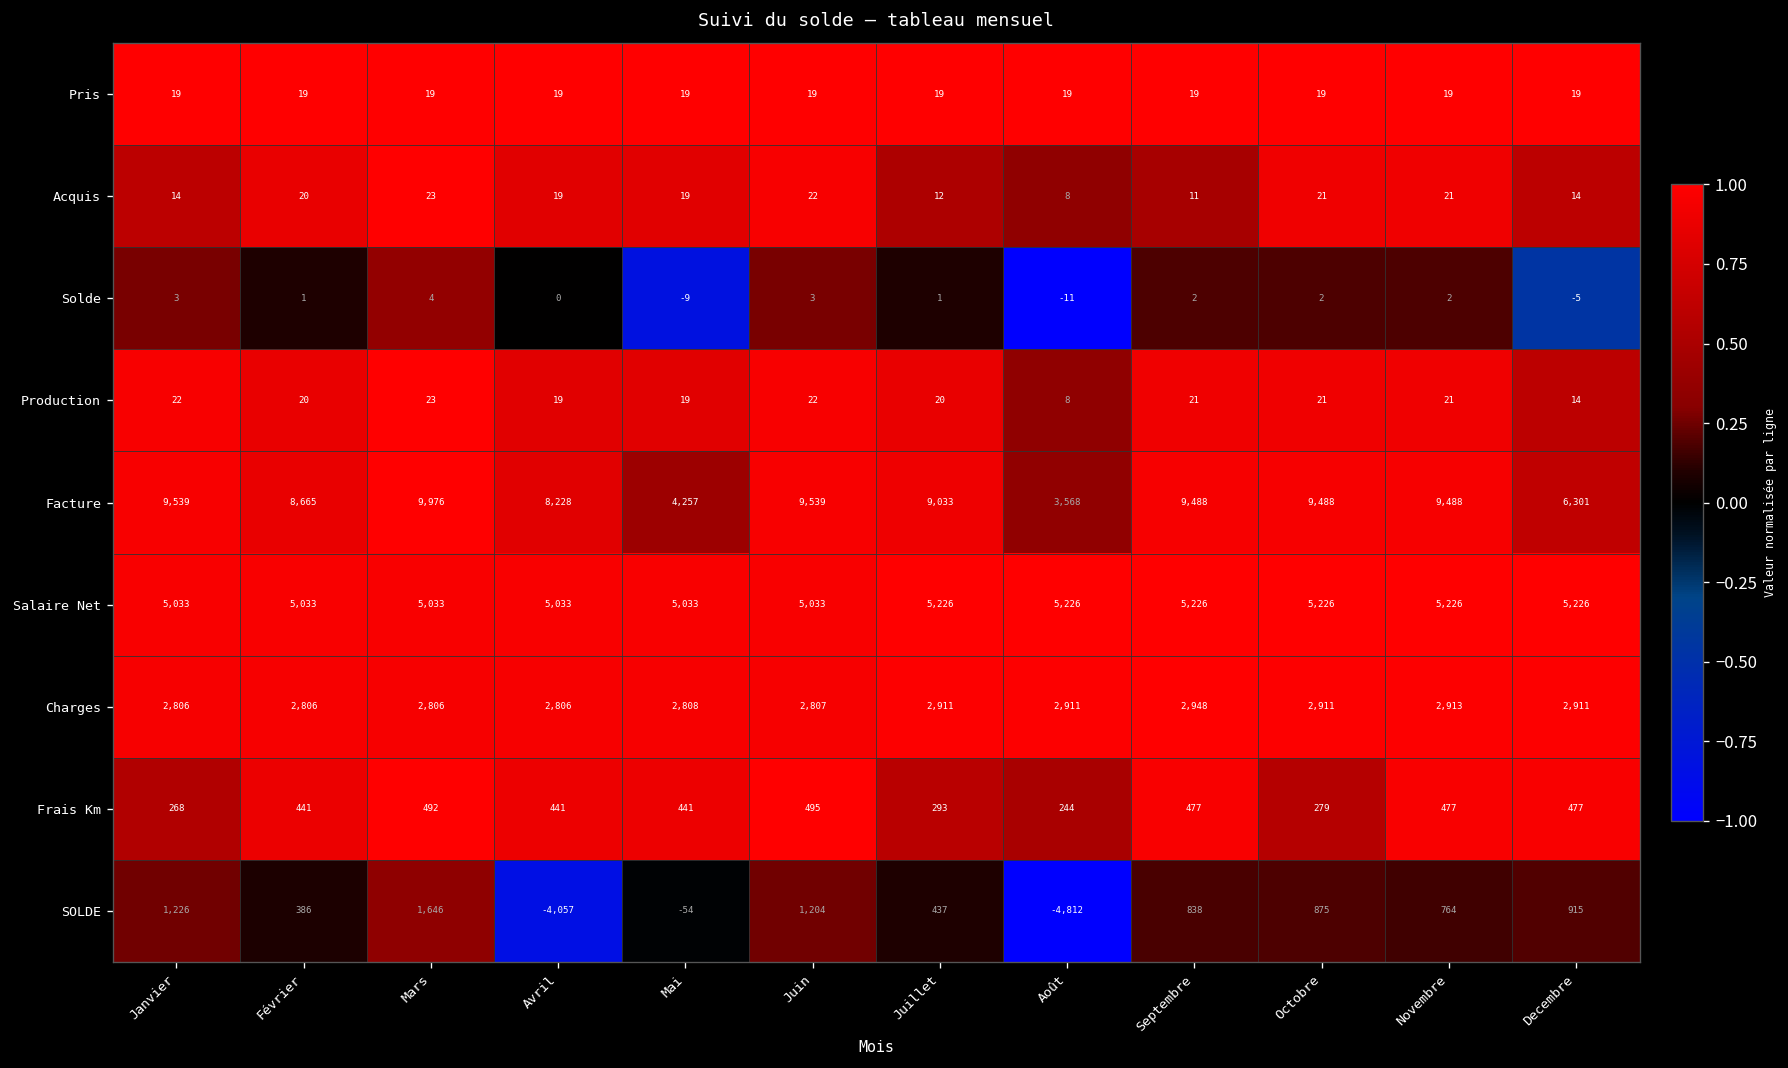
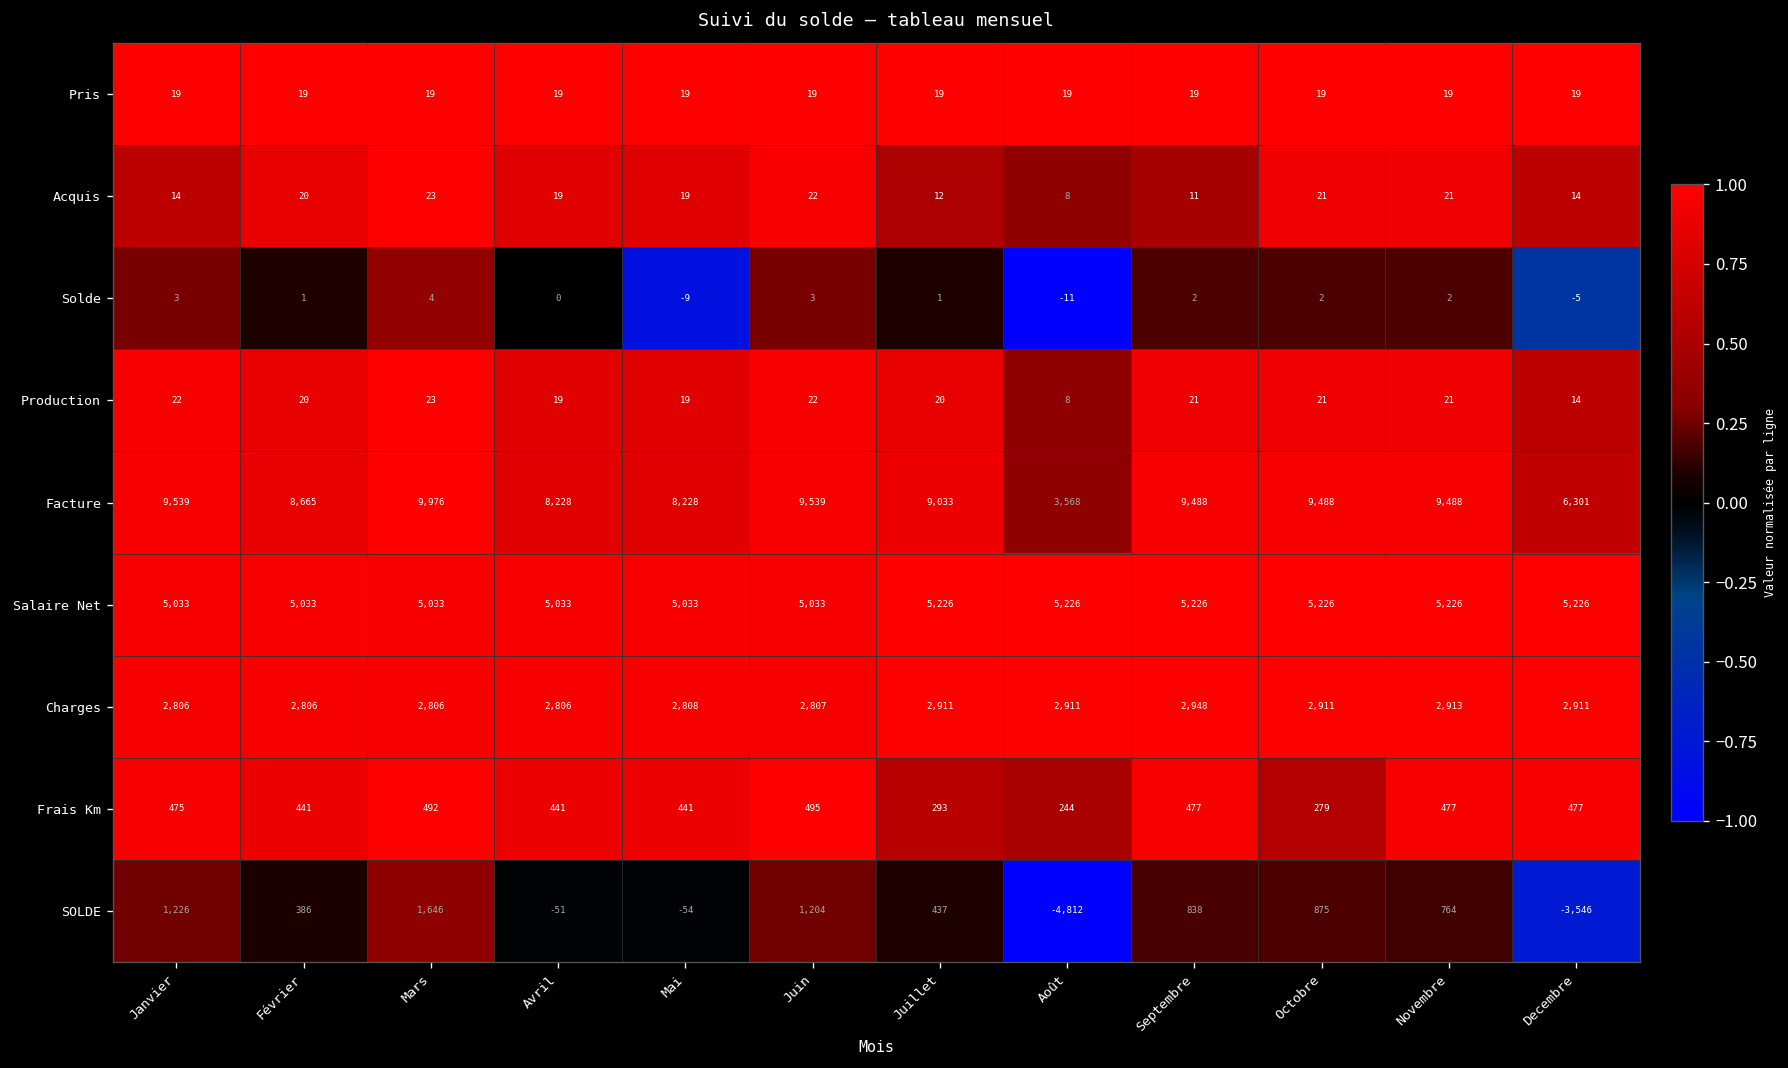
  {
    "Pris": {
      "Janvier": "19",
      "Février": "19",
      "Mars": "19",
      "Avril": "19",
      "Mai": "19",
      "Juin": "19",
      "Juillet": "19",
      "Août": "19",
      "Septembre": "19",
      "Octobre": "19",
      "Novembre": "19",
      "Decembre": "19"
    },
    "Acquis": {
      "Janvier": "14",
      "Février": "20",
      "Mars": "23",
      "Avril": "19",
      "Mai": "19",
      "Juin": "22",
      "Juillet": "12",
      "Août": "8",
      "Septembre": "11",
      "Octobre": "21",
      "Novembre": "21",
      "Decembre": "14"
    },
    "Solde": {
      "Janvier": "3",
      "Février": "1",
      "Mars": "4",
      "Avril": "0",
      "Mai": "-9",
      "Juin": "3",
      "Juillet": "1",
      "Août": "-11",
      "Septembre": "2",
      "Octobre": "2",
      "Novembre": "2",
      "Decembre": "-5"
    },
    "Production": {
      "Janvier": "22",
      "Février": "20",
      "Mars": "23",
      "Avril": "19",
      "Mai": "19",
      "Juin": "22",
      "Juillet": "20",
      "Août": "8",
      "Septembre": "21",
      "Octobre": "21",
      "Novembre": "21",
      "Decembre": "14"
    },
    "Facture": {
      "Janvier": "9,539",
      "Février": "8,665",
      "Mars": "9,976",
      "Avril": "8,228",
-     "Mai": "4,257",
+     "Mai": "8,228",
      "Juin": "9,539",
      "Juillet": "9,033",
      "Août": "3,568",
      "Septembre": "9,488",
      "Octobre": "9,488",
      "Novembre": "9,488",
      "Decembre": "6,301"
    },
    "Salaire Net": {
      "Janvier": "5,033",
      "Février": "5,033",
      "Mars": "5,033",
      "Avril": "5,033",
      "Mai": "5,033",
      "Juin": "5,033",
      "Juillet": "5,226",
      "Août": "5,226",
      "Septembre": "5,226",
      "Octobre": "5,226",
      "Novembre": "5,226",
      "Decembre": "5,226"
    },
    "Charges": {
      "Janvier": "2,806",
      "Février": "2,806",
      "Mars": "2,806",
      "Avril": "2,806",
      "Mai": "2,808",
      "Juin": "2,807",
      "Juillet": "2,911",
      "Août": "2,911",
      "Septembre": "2,948",
      "Octobre": "2,911",
      "Novembre": "2,913",
      "Decembre": "2,911"
    },
    "Frais Km": {
-     "Janvier": "268",
+     "Janvier": "475",
      "Février": "441",
      "Mars": "492",
      "Avril": "441",
      "Mai": "441",
      "Juin": "495",
      "Juillet": "293",
      "Août": "244",
      "Septembre": "477",
      "Octobre": "279",
      "Novembre": "477",
      "Decembre": "477"
    },
    "SOLDE": {
      "Janvier": "1,226",
      "Février": "386",
      "Mars": "1,646",
-     "Avril": "-4,057",
+     "Avril": "-51",
      "Mai": "-54",
      "Juin": "1,204",
      "Juillet": "437",
      "Août": "-4,812",
      "Septembre": "838",
      "Octobre": "875",
      "Novembre": "764",
-     "Decembre": "915"
+     "Decembre": "-3,546"
    }
  }
